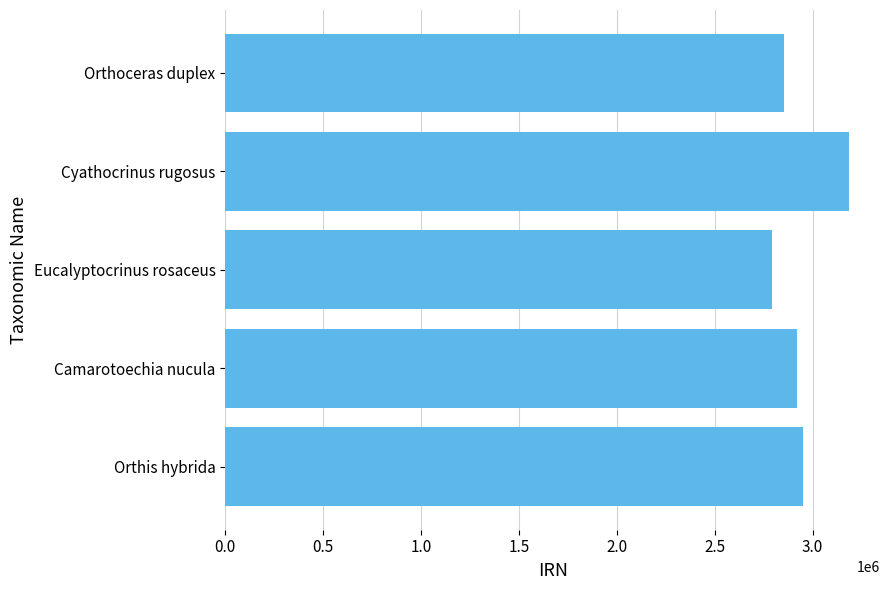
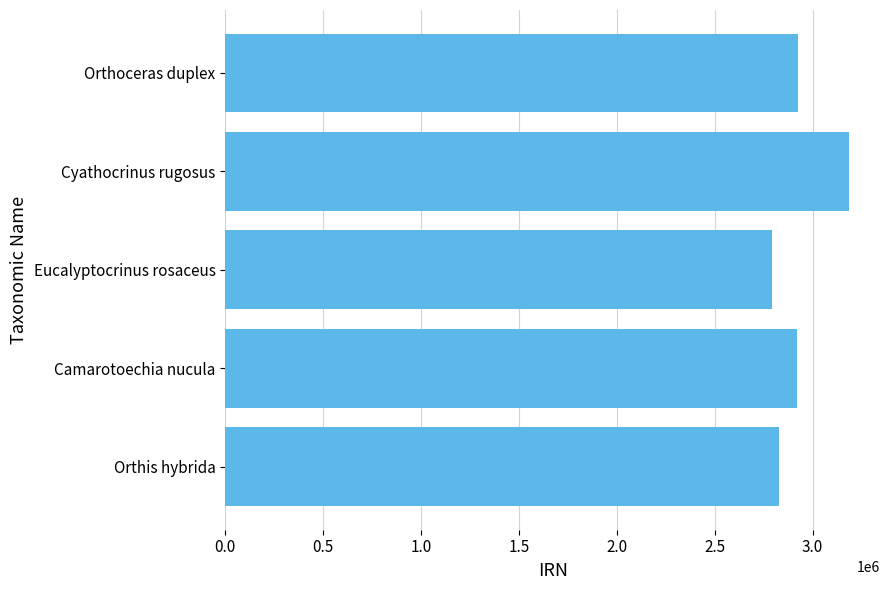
  {
-   "Orthoceras duplex": 2850000,
+   "Orthoceras duplex": 2930000,
    "Cyathocrinus rugosus": 3190000,
    "Eucalyptocrinus rosaceus": 2790000,
    "Camarotoechia nucula": 2920000,
-   "Orthis hybrida": 2950000
+   "Orthis hybrida": 2830000
  }
